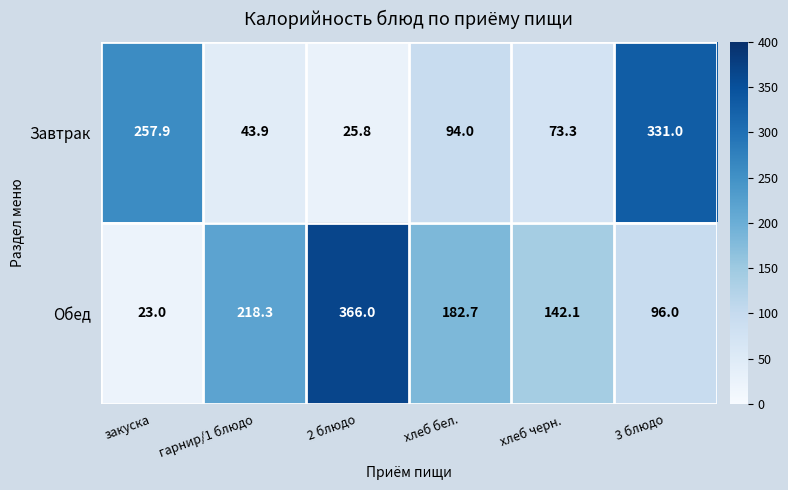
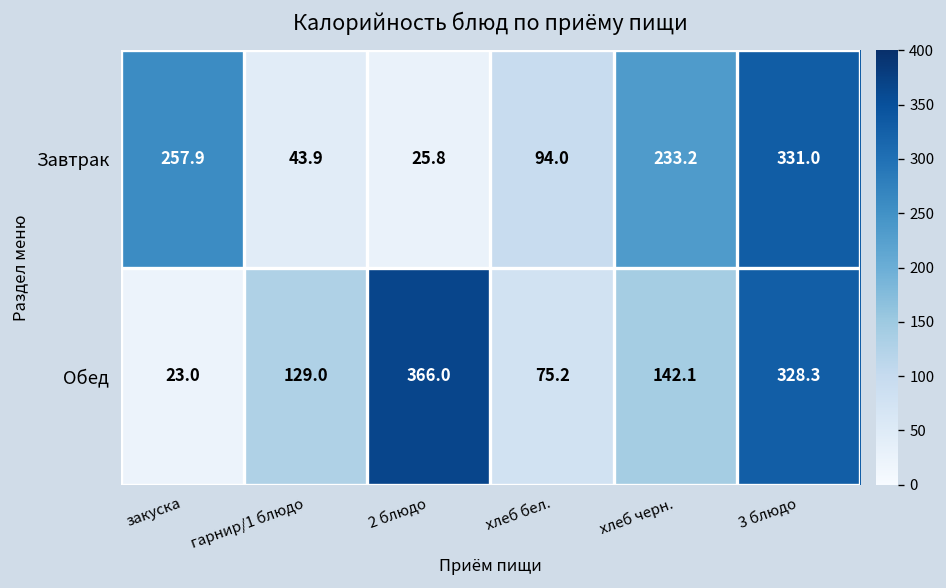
  {
    "Завтрак": {
      "закуска": 257.9,
      "гарнир/1 блюдо": 43.9,
      "2 блюдо": 25.8,
      "хлеб бел.": 94.0,
-     "хлеб черн.": 73.3,
+     "хлеб черн.": 233.2,
      "3 блюдо": 331.0
    },
    "Обед": {
      "закуска": 23.0,
-     "гарнир/1 блюдо": 218.3,
+     "гарнир/1 блюдо": 129.0,
      "2 блюдо": 366.0,
-     "хлеб бел.": 182.7,
+     "хлеб бел.": 75.2,
      "хлеб черн.": 142.1,
-     "3 блюдо": 96.0
+     "3 блюдо": 328.3
    }
  }
